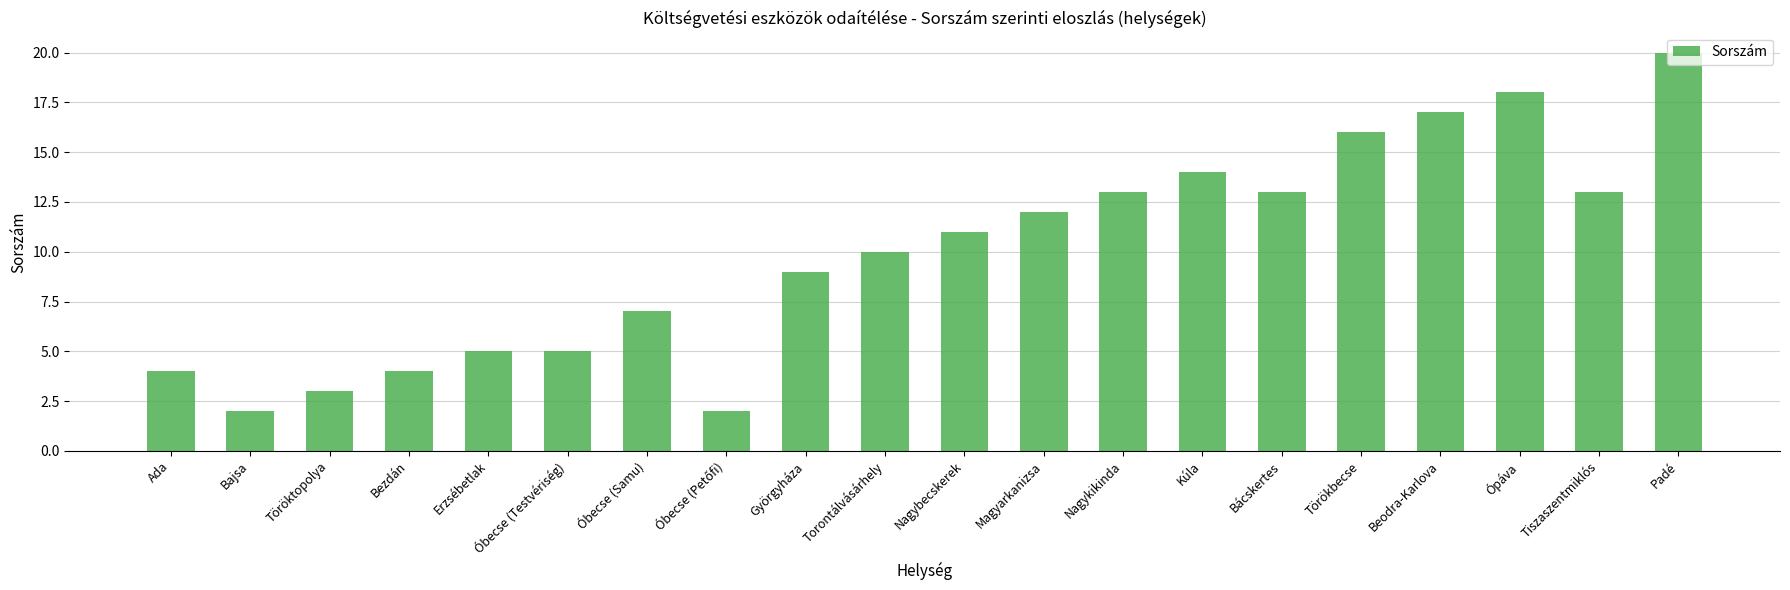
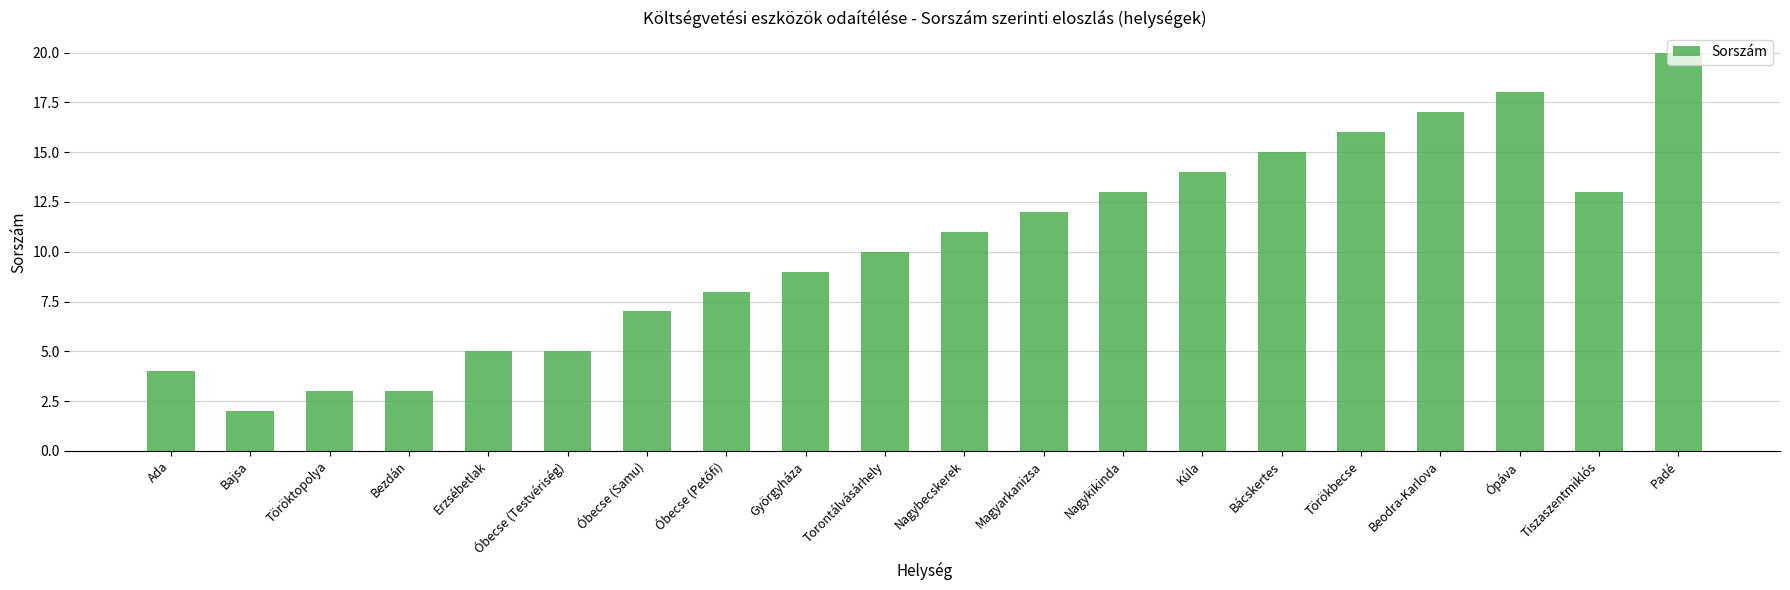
  {
    "Ada": 4,
    "Bajsa": 2,
    "Töröktopolya": 3,
-   "Bezdán": 4,
+   "Bezdán": 3,
    "Erzsébetlak": 5,
    "Óbecse (Testvériség)": 5,
    "Óbecse (Samu)": 7,
-   "Óbecse (Petőfi)": 2,
+   "Óbecse (Petőfi)": 8,
    "Györgyháza": 9,
    "Torontálvásárhely": 10,
    "Nagybecskerek": 11,
    "Magyarkanizsa": 12,
    "Nagykikinda": 13,
    "Kúla": 14,
-   "Bácskertes": 13,
+   "Bácskertes": 15,
    "Törökbecse": 16,
    "Beodra-Karlova": 17,
    "Ópáva": 18,
    "Tiszaszentmiklós": 13
  }
